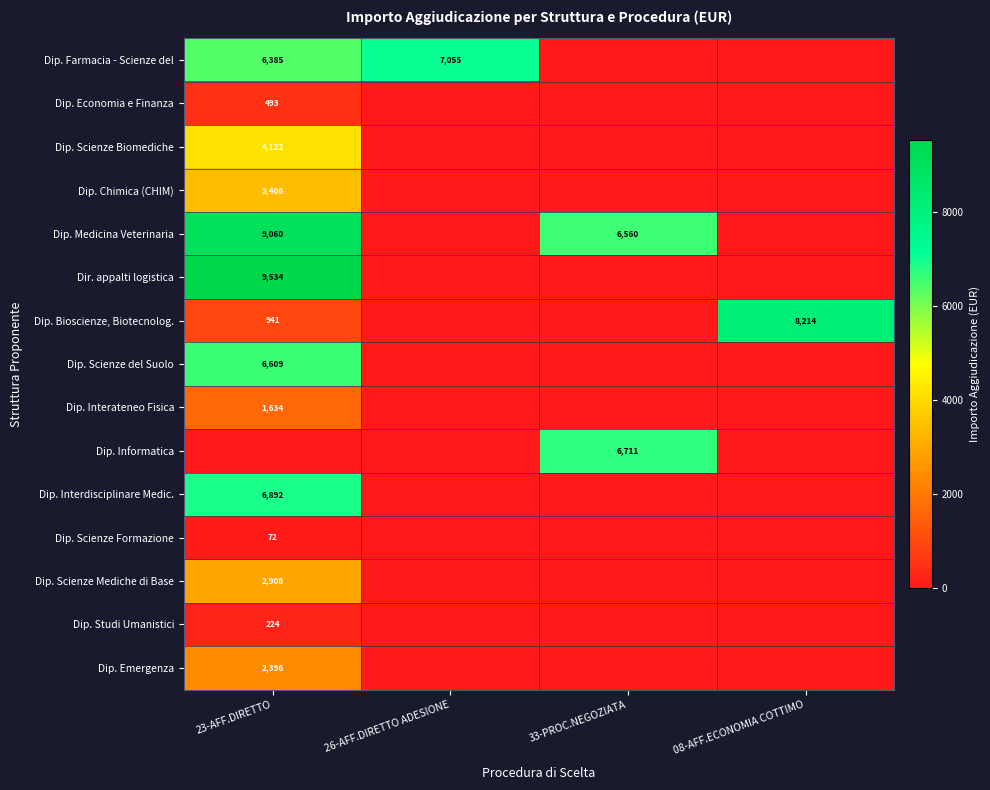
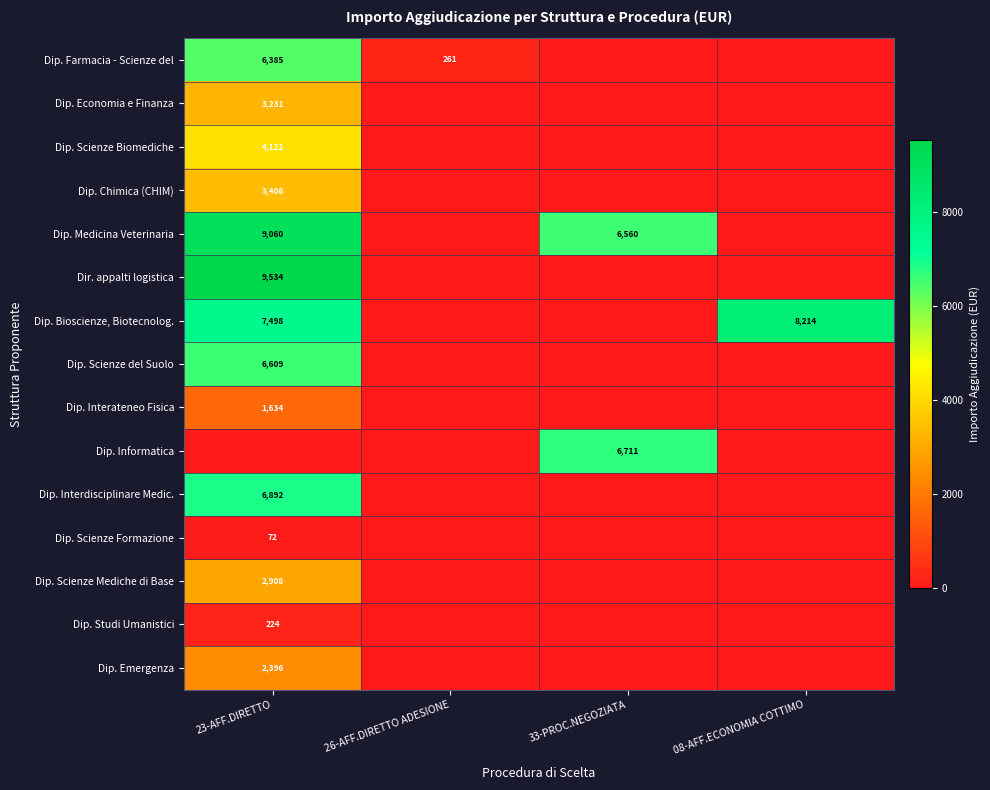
  {
    "Dip. Farmacia - Scienze del": {
      "23-AFF.DIRETTO": "6,385",
-     "26-AFF.DIRETTO ADESIONE": "7,055"
+     "26-AFF.DIRETTO ADESIONE": "261"
    },
    "Dip. Economia e Finanza": {
-     "23-AFF.DIRETTO": "493"
+     "23-AFF.DIRETTO": "3,231"
    },
    "Dip. Scienze Biomediche": {
      "23-AFF.DIRETTO": "4,122"
    },
    "Dip. Chimica (CHIM)": {
      "23-AFF.DIRETTO": "3,406"
    },
    "Dip. Medicina Veterinaria": {
      "23-AFF.DIRETTO": "9,060",
      "33-PROC.NEGOZIATA": "6,560"
    },
    "Dir. appalti logistica": {
      "23-AFF.DIRETTO": "9,534"
    },
    "Dip. Bioscienze, Biotecnolog.": {
-     "23-AFF.DIRETTO": "941",
+     "23-AFF.DIRETTO": "7,498",
      "08-AFF.ECONOMIA COTTIMO": "8,214"
    },
    "Dip. Scienze del Suolo": {
      "23-AFF.DIRETTO": "6,609"
    },
    "Dip. Interateneo Fisica": {
      "23-AFF.DIRETTO": "1,634"
    },
    "Dip. Informatica": {
      "33-PROC.NEGOZIATA": "6,711"
    },
    "Dip. Interdisciplinare Medic.": {
      "23-AFF.DIRETTO": "6,892"
    },
    "Dip. Scienze Formazione": {
      "23-AFF.DIRETTO": "72"
    },
    "Dip. Scienze Mediche di Base": {
      "23-AFF.DIRETTO": "2,908"
    },
    "Dip. Studi Umanistici": {
      "23-AFF.DIRETTO": "224"
    },
    "Dip. Emergenza": {
      "23-AFF.DIRETTO": "2,396"
    }
  }
